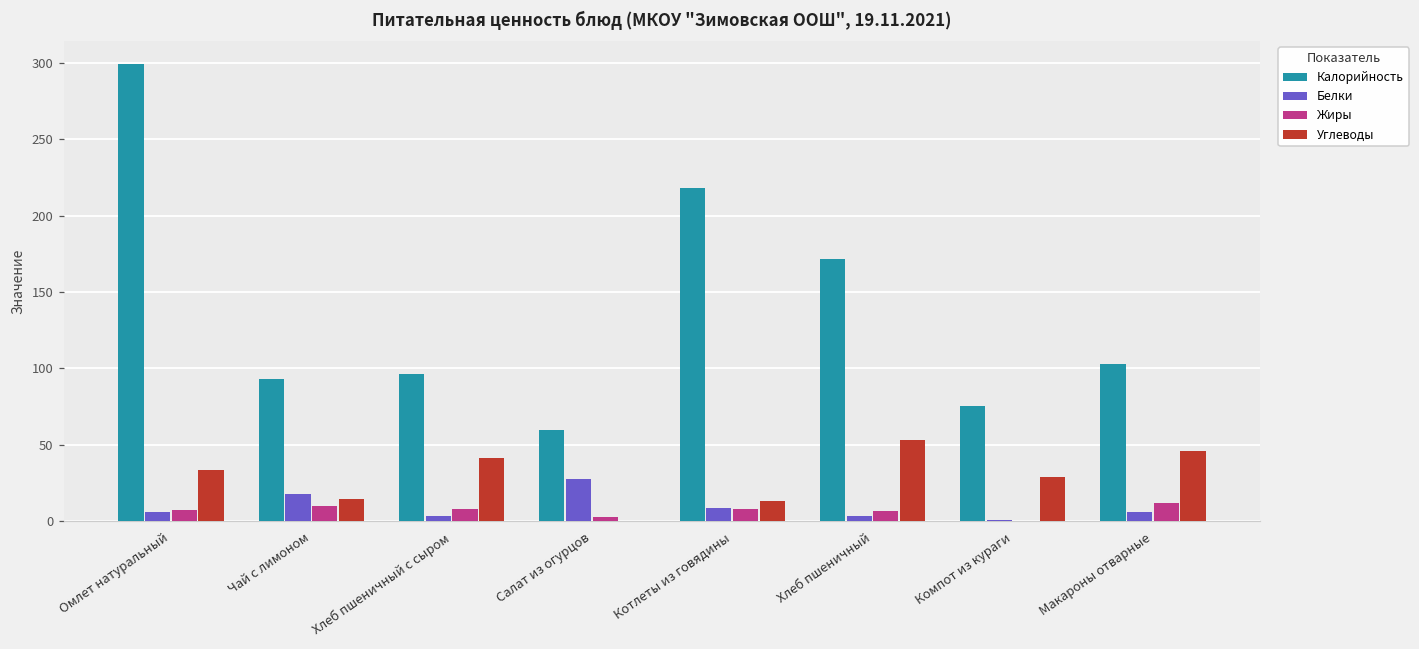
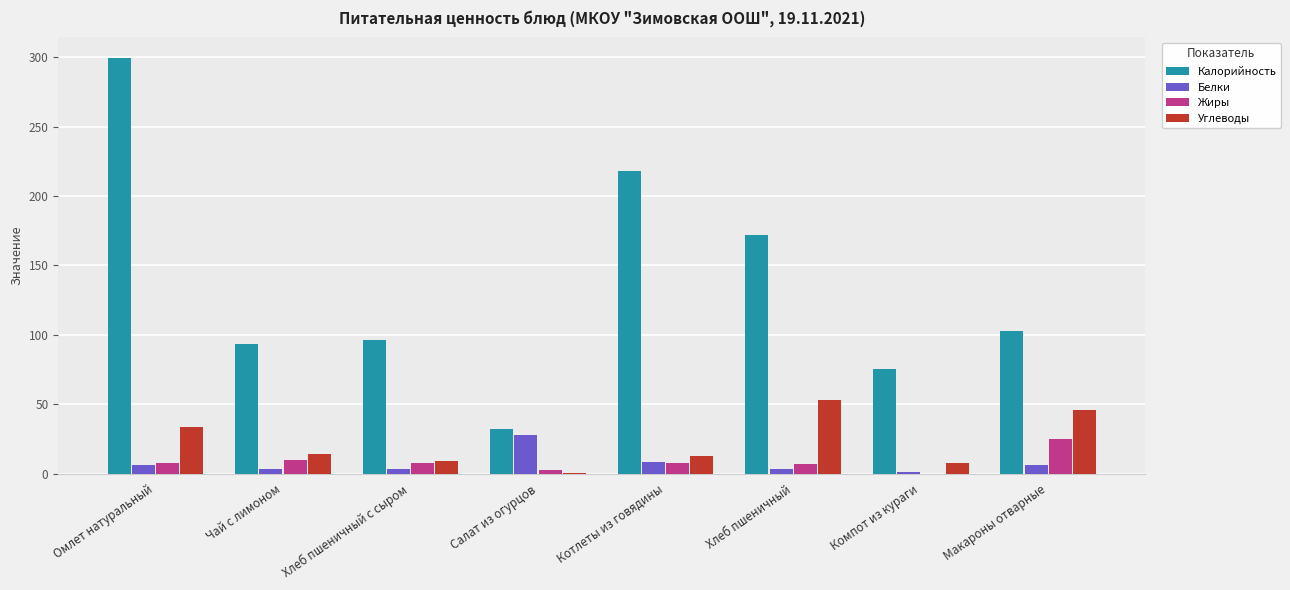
  {
    "Калорийность": {
      "Омлет натуральный": 299,
      "Чай с лимоном": 93,
      "Хлеб пшеничный с сыром": 97,
-     "Салат из огурцов": 60,
+     "Салат из огурцов": 32,
      "Котлеты из говядины": 218,
      "Хлеб пшеничный": 172,
      "Компот из кураги": 75,
      "Макароны отварные": 103
    },
    "Белки": {
      "Омлет натуральный": 6,
-     "Чай с лимоном": 17,
+     "Чай с лимоном": 3,
      "Хлеб пшеничный с сыром": 3,
      "Салат из огурцов": 28,
      "Котлеты из говядины": 9,
      "Хлеб пшеничный": 3,
      "Макароны отварные": 6
    },
    "Жиры": {
      "Омлет натуральный": 8,
      "Чай с лимоном": 10,
      "Хлеб пшеничный с сыром": 8,
      "Салат из огурцов": 3,
      "Котлеты из говядины": 8,
      "Хлеб пшеничный": 7,
      "Компот из кураги": 0,
-     "Макароны отварные": 12
+     "Макароны отварные": 25
    },
    "Углеводы": {
      "Омлет натуральный": 33,
      "Чай с лимоном": 14,
-     "Хлеб пшеничный с сыром": 41,
+     "Хлеб пшеничный с сыром": 9,
      "Котлеты из говядины": 13,
      "Хлеб пшеничный": 53,
-     "Компот из кураги": 29,
+     "Компот из кураги": 8,
      "Макароны отварные": 46
    }
  }
